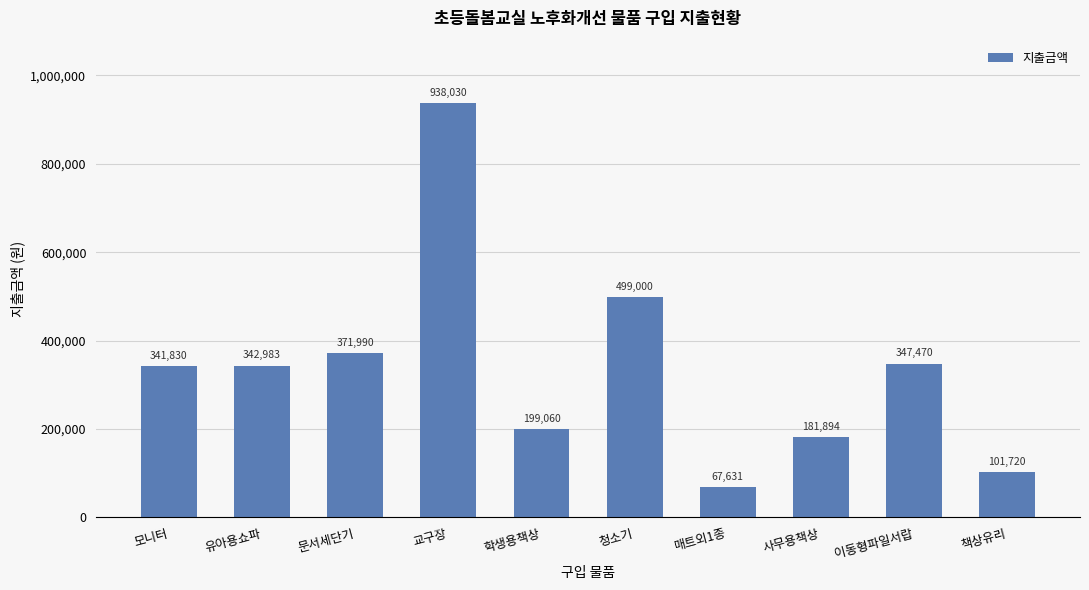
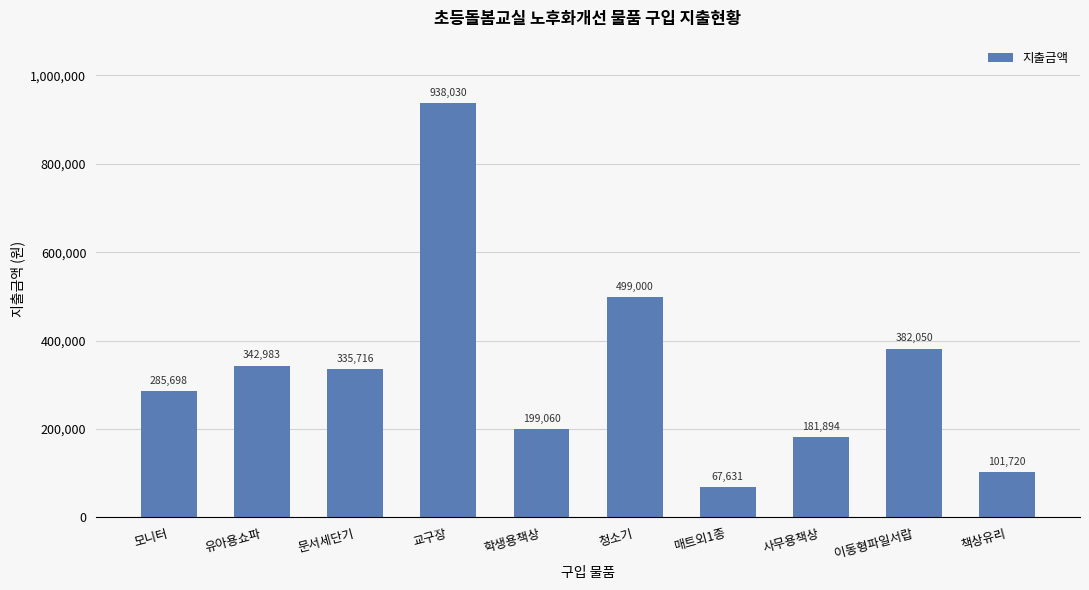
  {
-   "모니터": "341,830",
+   "모니터": "285,698",
    "유아용쇼파": "342,983",
-   "문서세단기": "371,990",
+   "문서세단기": "335,716",
    "교구장": "938,030",
    "학생용책상": "199,060",
    "청소기": "499,000",
    "매트외1종": "67,631",
    "사무용책상": "181,894",
-   "이동형파일서랍": "347,470",
+   "이동형파일서랍": "382,050",
    "책상유리": "101,720"
  }
